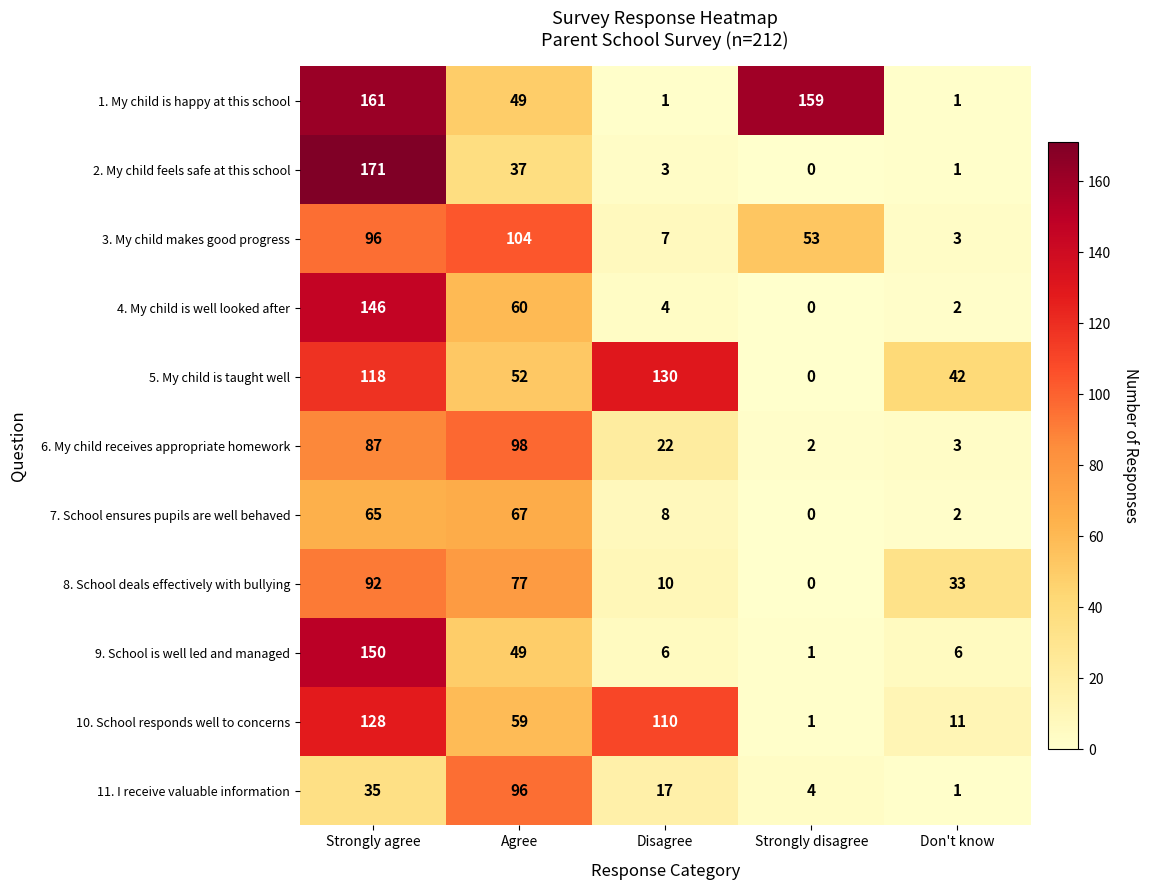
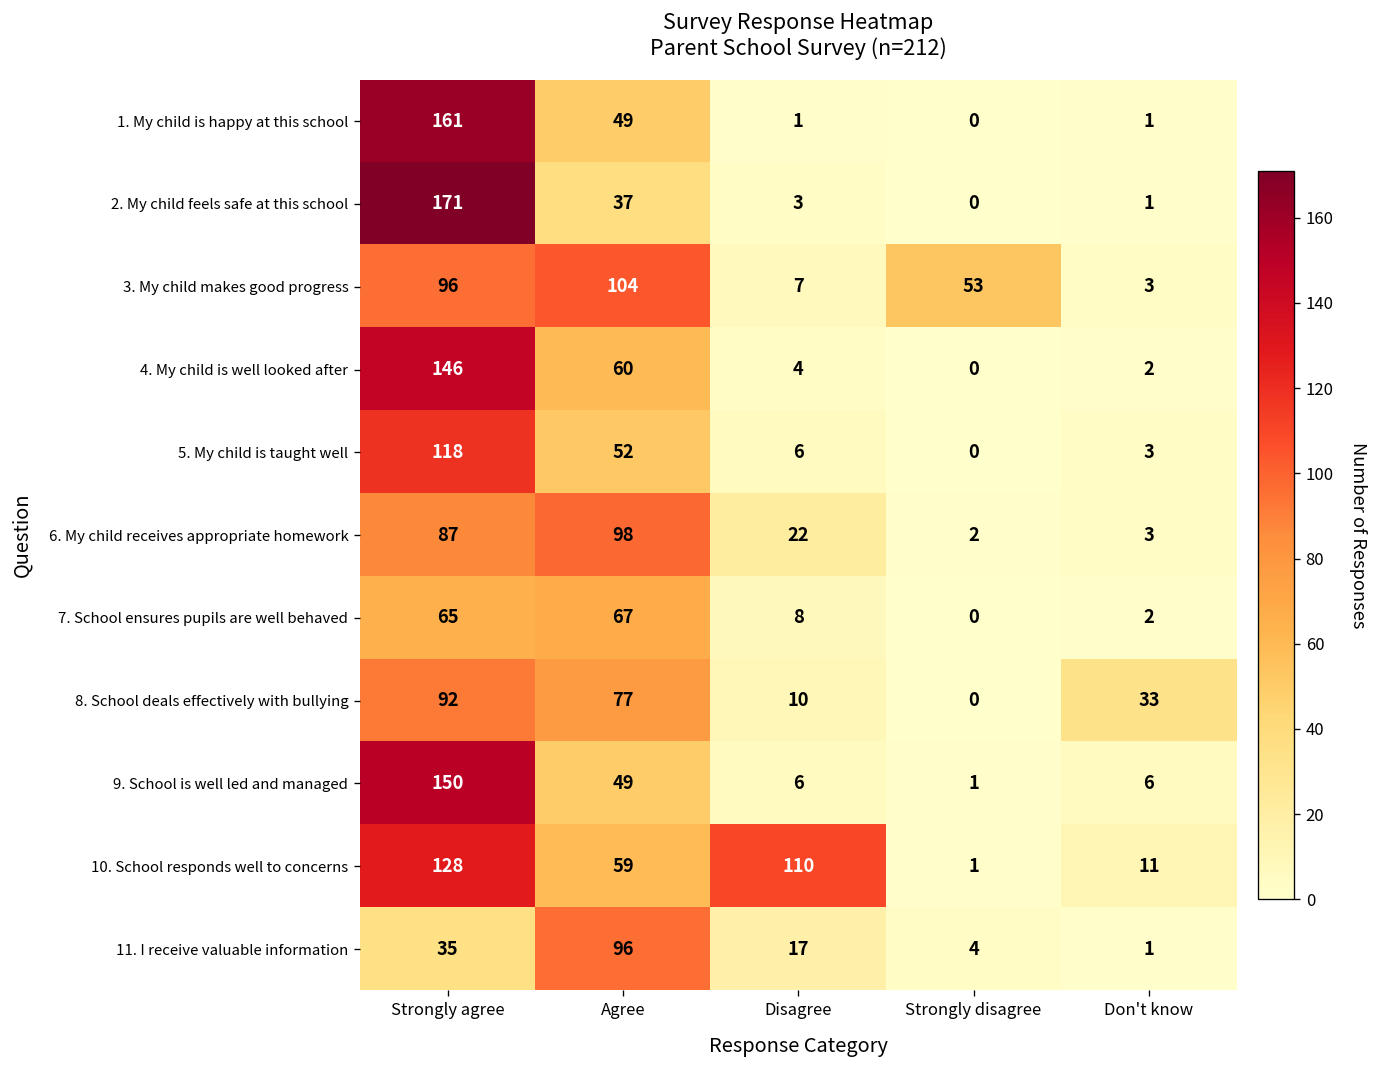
  {
    "1. My child is happy at this school": {
      "Strongly agree": 161,
      "Agree": 49,
      "Disagree": 1,
-     "Strongly disagree": 159,
+     "Strongly disagree": 0,
      "Don't know": 1
    },
    "2. My child feels safe at this school": {
      "Strongly agree": 171,
      "Agree": 37,
      "Disagree": 3,
      "Strongly disagree": 0,
      "Don't know": 1
    },
    "3. My child makes good progress": {
      "Strongly agree": 96,
      "Agree": 104,
      "Disagree": 7,
      "Strongly disagree": 53,
      "Don't know": 3
    },
    "4. My child is well looked after": {
      "Strongly agree": 146,
      "Agree": 60,
      "Disagree": 4,
      "Strongly disagree": 0,
      "Don't know": 2
    },
    "5. My child is taught well": {
      "Strongly agree": 118,
      "Agree": 52,
-     "Disagree": 130,
+     "Disagree": 6,
      "Strongly disagree": 0,
-     "Don't know": 42
+     "Don't know": 3
    },
    "6. My child receives appropriate homework": {
      "Strongly agree": 87,
      "Agree": 98,
      "Disagree": 22,
      "Strongly disagree": 2,
      "Don't know": 3
    },
    "7. School ensures pupils are well behaved": {
      "Strongly agree": 65,
      "Agree": 67,
      "Disagree": 8,
      "Strongly disagree": 0,
      "Don't know": 2
    },
    "8. School deals effectively with bullying": {
      "Strongly agree": 92,
      "Agree": 77,
      "Disagree": 10,
      "Strongly disagree": 0,
      "Don't know": 33
    },
    "9. School is well led and managed": {
      "Strongly agree": 150,
      "Agree": 49,
      "Disagree": 6,
      "Strongly disagree": 1,
      "Don't know": 6
    },
    "10. School responds well to concerns": {
      "Strongly agree": 128,
      "Agree": 59,
      "Disagree": 110,
      "Strongly disagree": 1,
      "Don't know": 11
    },
    "11. I receive valuable information": {
      "Strongly agree": 35,
      "Agree": 96,
      "Disagree": 17,
      "Strongly disagree": 4,
      "Don't know": 1
    }
  }
